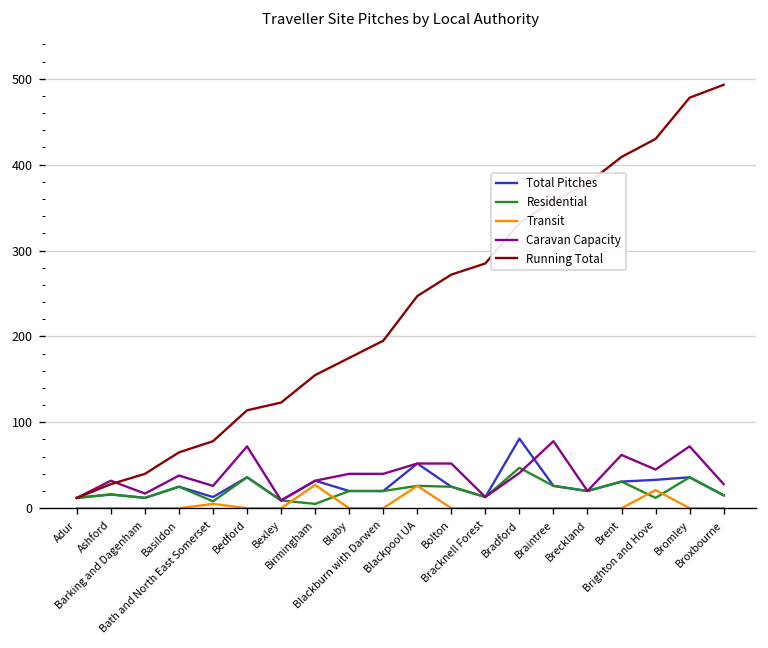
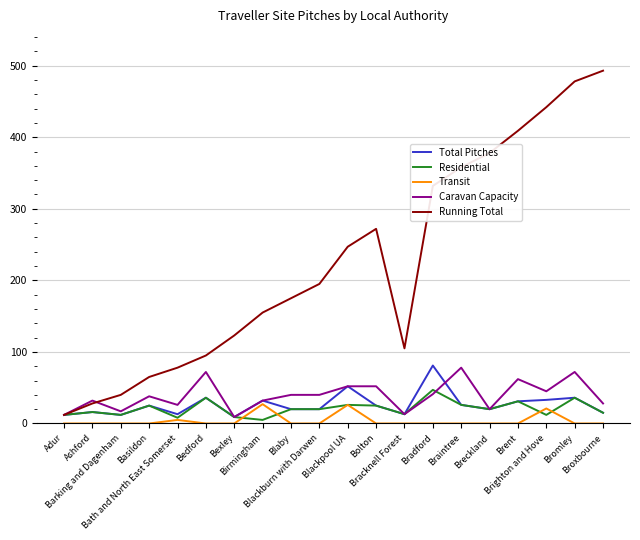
  {
    "Total Pitches": {
      "Bath and North East Somerset": 10,
      "Bradford": 80,
      "Brighton and Hove": 30
    },
    "Residential": {
      "Birmingham": 10,
      "Bradford": 50,
      "Brighton and Hove": 10
    },
    "Transit": {
      "Adur": 0,
      "Ashford": 0,
      "Barking and Dagenham": 0,
      "Basildon": 0,
      "Bedford": 0,
      "Bexley": 0,
      "Birmingham": 30,
      "Blaby": 0,
      "Blackburn with Darwen": 0,
      "Bolton": 0,
      "Bracknell Forest": 0,
      "Bradford": 0,
      "Braintree": 0,
      "Breckland": 0,
      "Brent": 0,
      "Brighton and Hove": 20,
      "Bromley": 0,
      "Broxbourne": 0
    },
    "Caravan Capacity": {
      "Ashford": 30,
      "Barking and Dagenham": 20,
      "Basildon": 40,
      "Bath and North East Somerset": 30,
      "Bedford": 70,
      "Blaby": 40,
      "Blackburn with Darwen": 40,
      "Bolton": 50,
      "Bradford": 40,
      "Braintree": 80,
      "Brent": 60,
      "Brighton and Hove": 50,
      "Bromley": 70,
      "Broxbourne": 30
    },
    "Running Total": {
      "Ashford": 30,
      "Barking and Dagenham": 40,
      "Basildon": 70,
      "Bath and North East Somerset": 80,
-     "Bedford": 110,
+     "Bedford": 100,
      "Bexley": 120,
      "Birmingham": 160,
      "Blaby": 180,
      "Blackburn with Darwen": 200,
      "Blackpool UA": 250,
      "Bolton": 270,
-     "Bracknell Forest": 290,
+     "Bracknell Forest": 110,
      "Brent": 410,
-     "Brighton and Hove": 430,
+     "Brighton and Hove": 440,
      "Bromley": 480,
      "Broxbourne": 490
    }
  }
